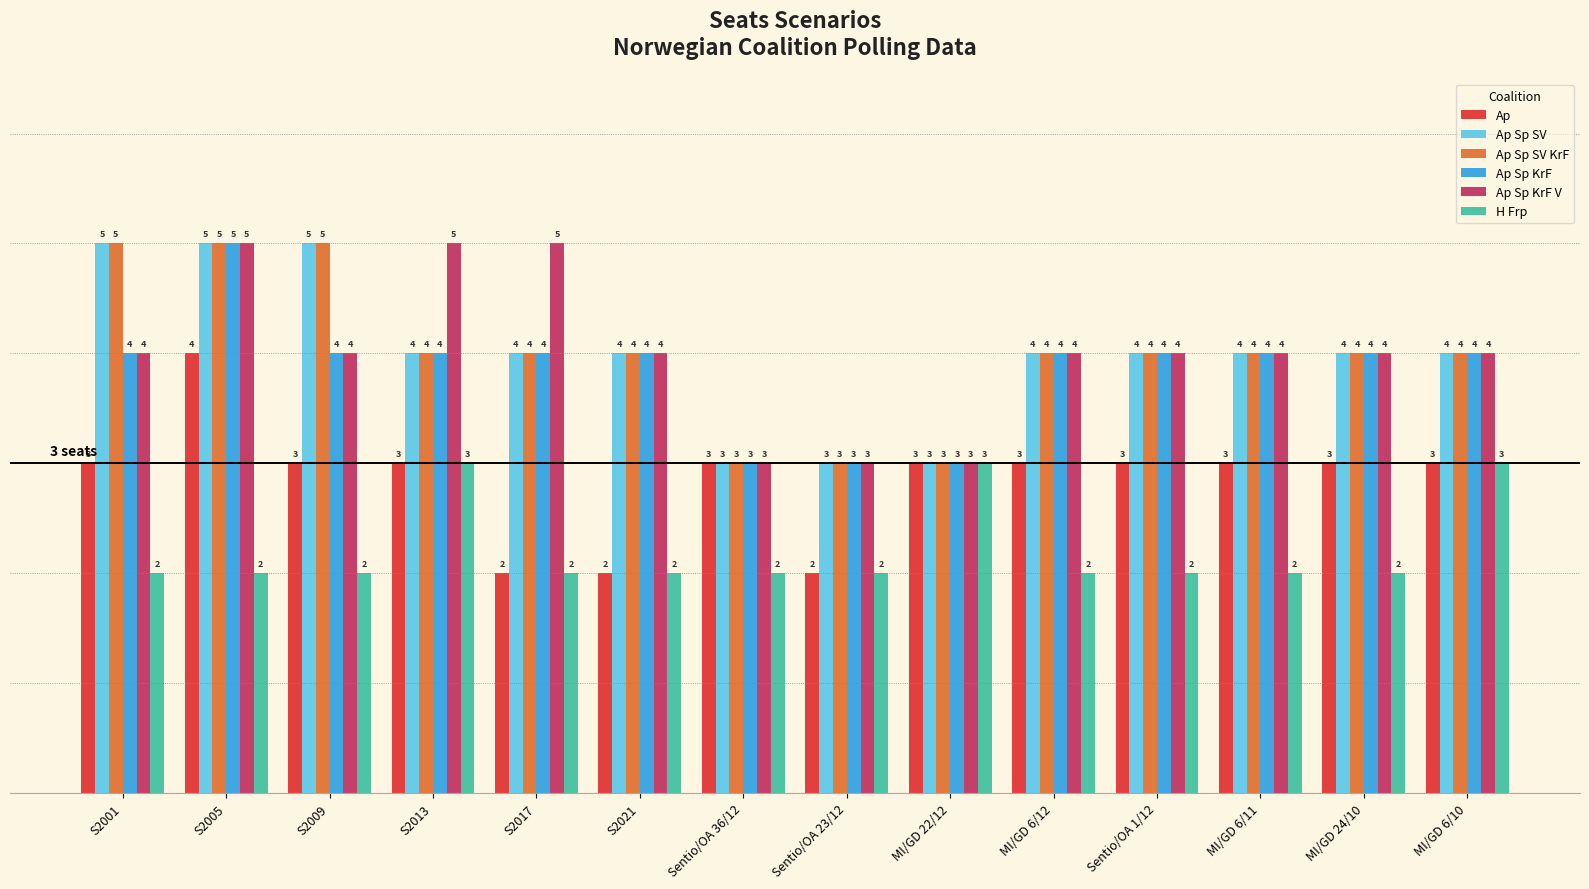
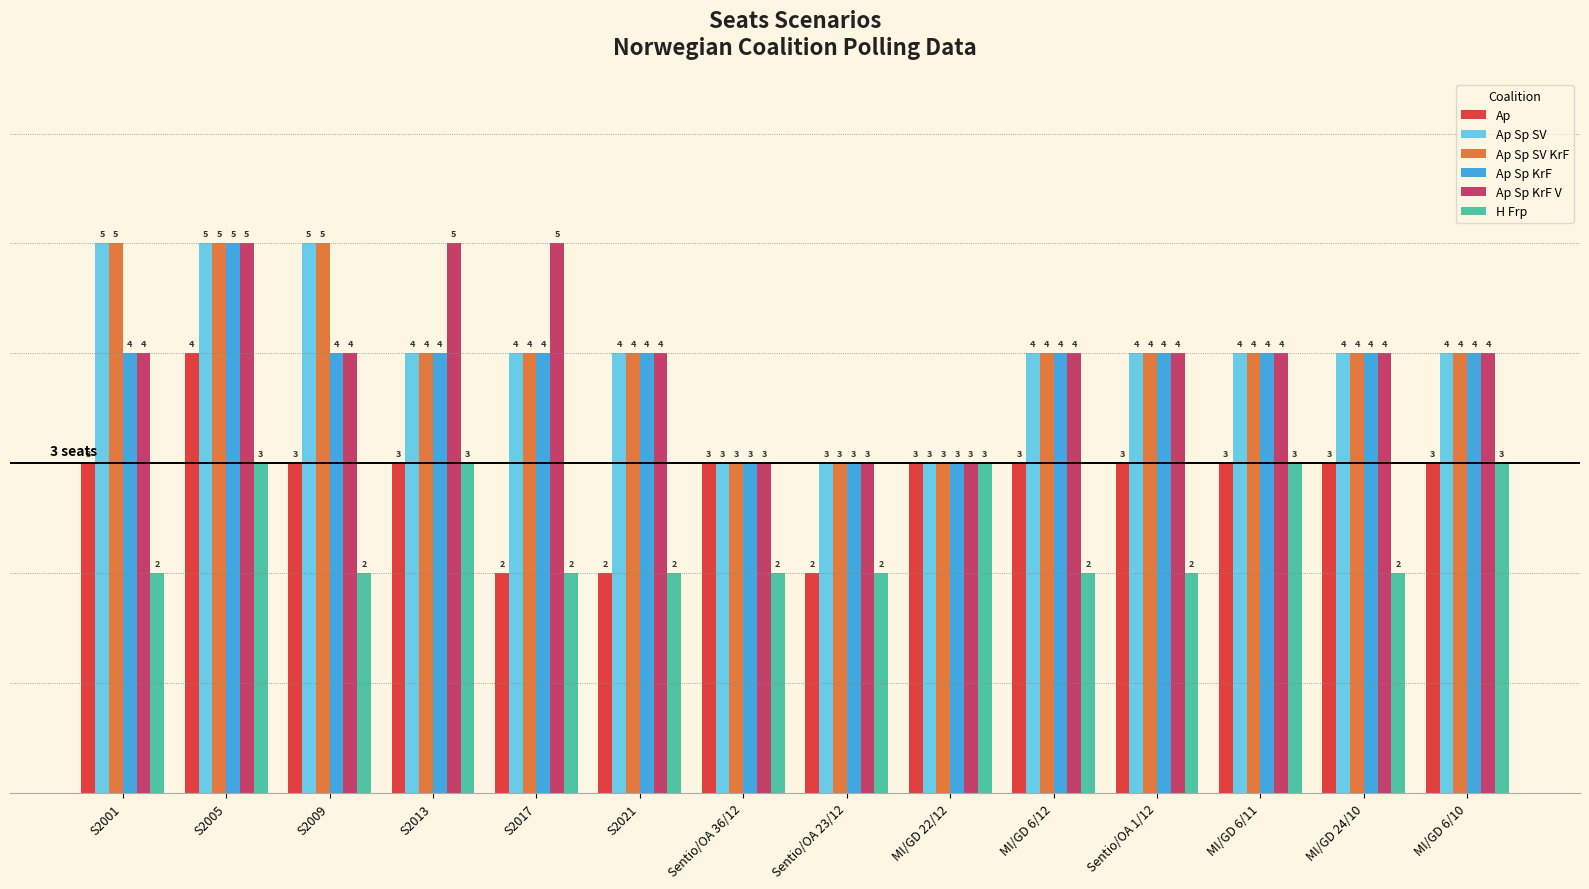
  {
    "Ap Sp SV KrF": {
      "S2001": 5,
      "S2005": 5,
      "S2009": 5,
      "S2013": 4,
      "S2017": 4,
      "S2021": 4,
      "Sentio/OA 36/12": 3,
      "Sentio/OA 23/12": 3,
      "MI/GD 22/12": 3,
      "MI/GD 6/12": 4,
      "Sentio/OA 1/12": 4,
      "MI/GD 6/11": 4,
      "MI/GD 24/10": 4,
      "MI/GD 6/10": 4
    },
    "H Frp": {
      "S2001": 2,
-     "S2005": 2,
+     "S2005": 3,
      "S2009": 2,
      "S2013": 3,
      "S2017": 2,
      "S2021": 2,
      "Sentio/OA 36/12": 2,
      "Sentio/OA 23/12": 2,
      "MI/GD 22/12": 3,
      "MI/GD 6/12": 2,
      "Sentio/OA 1/12": 2,
-     "MI/GD 6/11": 2,
+     "MI/GD 6/11": 3,
      "MI/GD 24/10": 2,
      "MI/GD 6/10": 3
    }
  }
